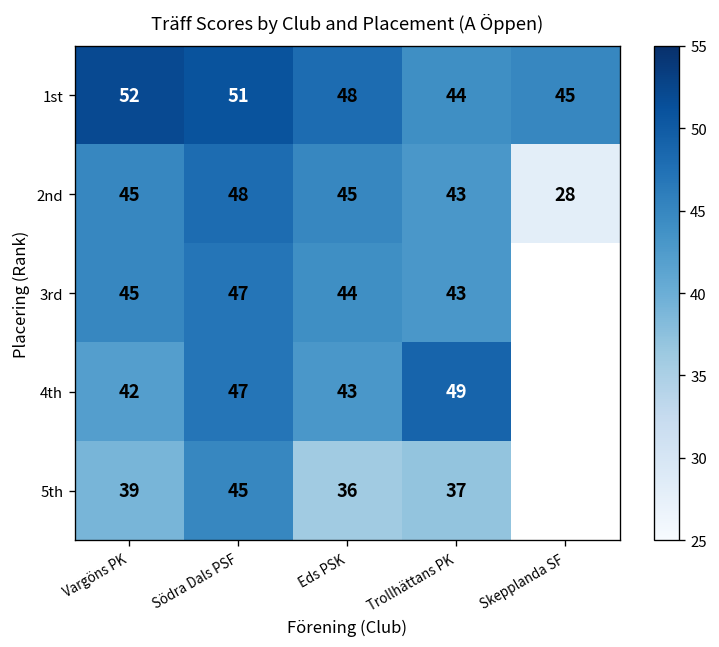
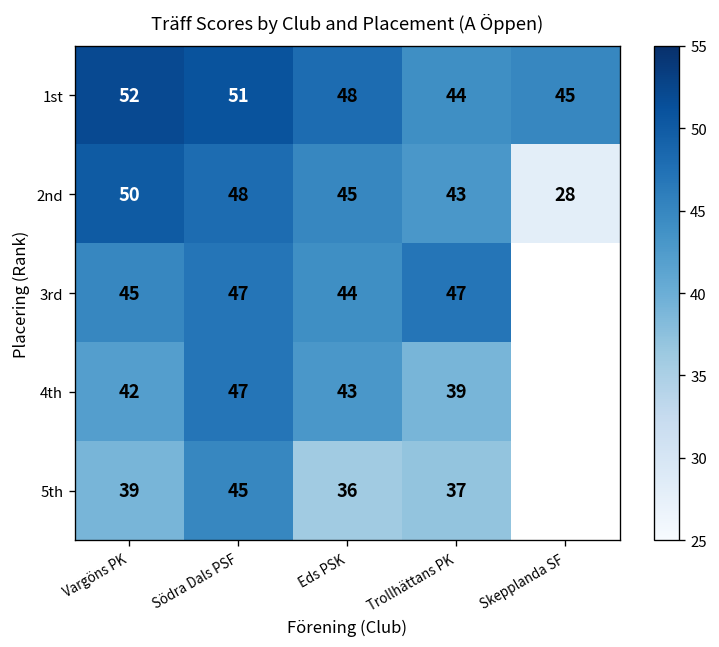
  {
    "1st": {
      "Vargöns PK": 52,
      "Södra Dals PSF": 51,
      "Eds PSK": 48,
      "Trollhättans PK": 44,
      "Skepplanda SF": 45
    },
    "2nd": {
-     "Vargöns PK": 45,
+     "Vargöns PK": 50,
      "Södra Dals PSF": 48,
      "Eds PSK": 45,
      "Trollhättans PK": 43,
      "Skepplanda SF": 28
    },
    "3rd": {
      "Vargöns PK": 45,
      "Södra Dals PSF": 47,
      "Eds PSK": 44,
-     "Trollhättans PK": 43
+     "Trollhättans PK": 47
    },
    "4th": {
      "Vargöns PK": 42,
      "Södra Dals PSF": 47,
      "Eds PSK": 43,
-     "Trollhättans PK": 49
+     "Trollhättans PK": 39
    },
    "5th": {
      "Vargöns PK": 39,
      "Södra Dals PSF": 45,
      "Eds PSK": 36,
      "Trollhättans PK": 37
    }
  }
